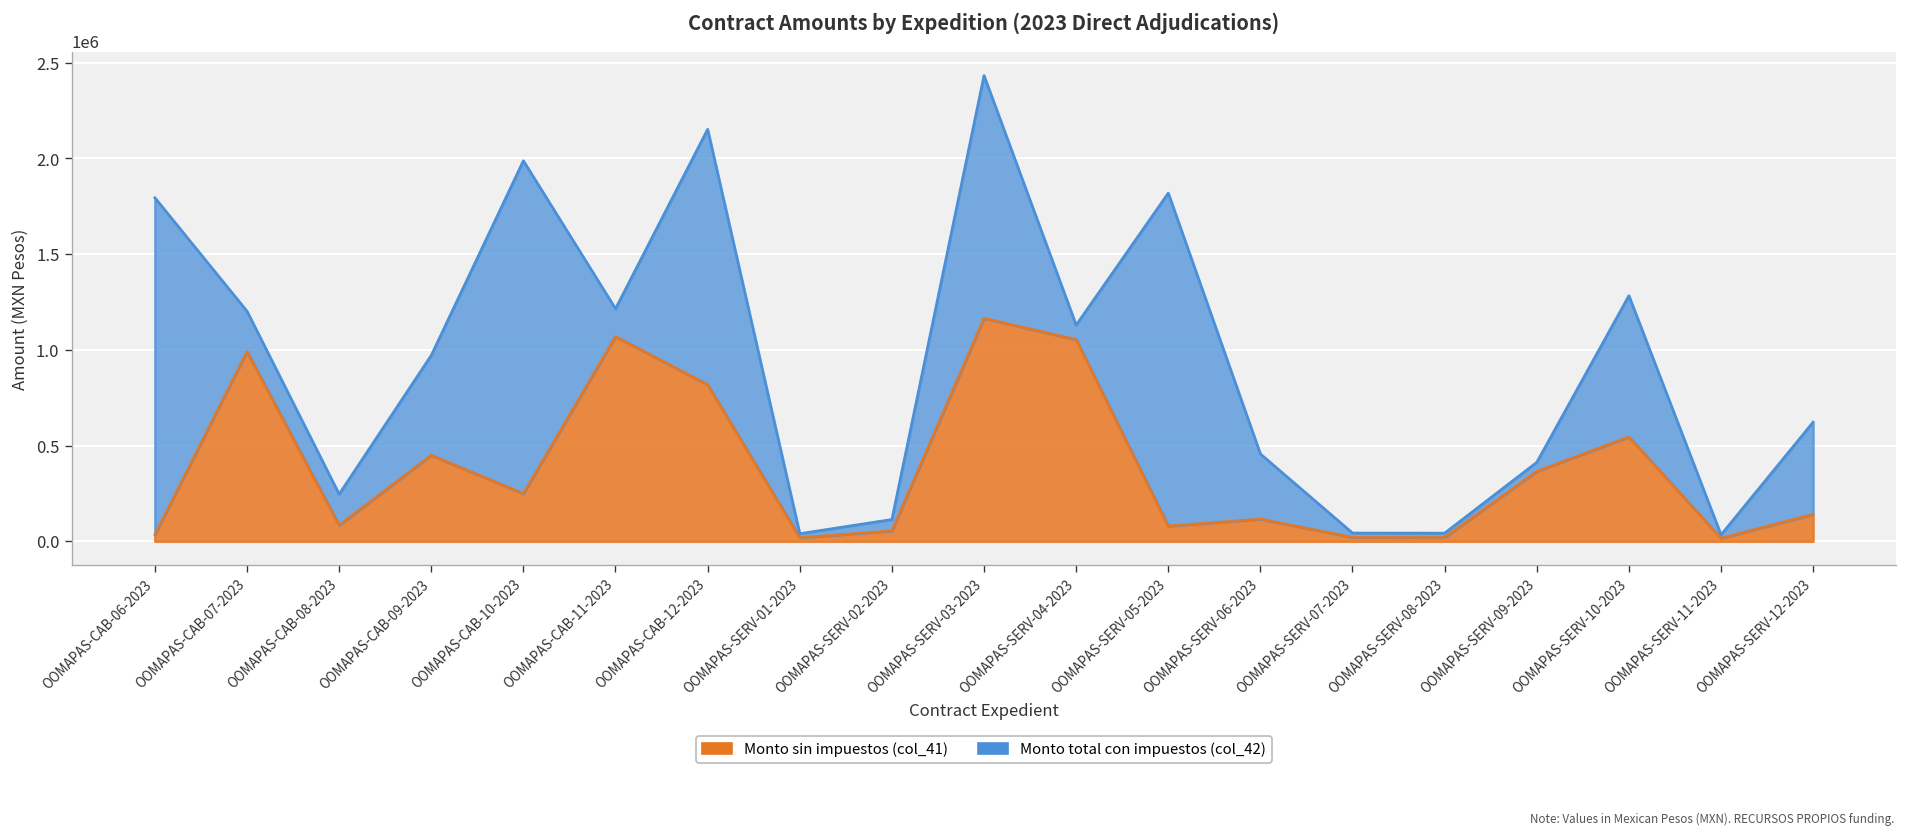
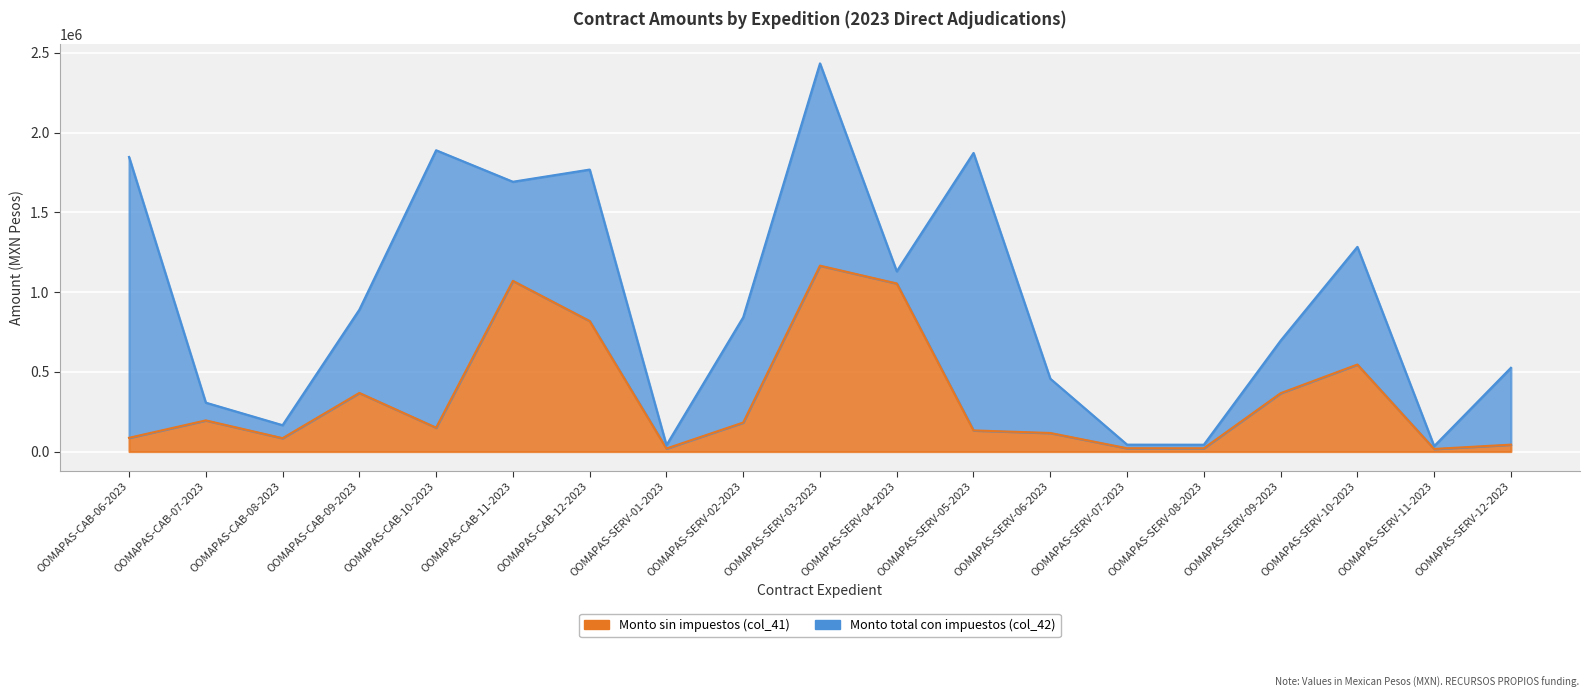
  {
    "Monto sin impuestos (col_41)": {
-     "OOMAPAS-CAB-06-2023": 30000,
-     "OOMAPAS-CAB-07-2023": 990000,
+     "OOMAPAS-CAB-06-2023": 90000,
+     "OOMAPAS-CAB-07-2023": 200000,
      "OOMAPAS-CAB-08-2023": 80000,
-     "OOMAPAS-CAB-09-2023": 450000,
-     "OOMAPAS-CAB-10-2023": 250000,
+     "OOMAPAS-CAB-09-2023": 370000,
+     "OOMAPAS-CAB-10-2023": 150000,
      "OOMAPAS-CAB-11-2023": 1070000,
      "OOMAPAS-CAB-12-2023": 820000,
      "OOMAPAS-SERV-01-2023": 20000,
-     "OOMAPAS-SERV-02-2023": 60000,
+     "OOMAPAS-SERV-02-2023": 180000,
      "OOMAPAS-SERV-03-2023": 1170000,
      "OOMAPAS-SERV-04-2023": 1050000,
-     "OOMAPAS-SERV-05-2023": 80000,
+     "OOMAPAS-SERV-05-2023": 130000,
      "OOMAPAS-SERV-06-2023": 120000,
      "OOMAPAS-SERV-07-2023": 20000,
      "OOMAPAS-SERV-08-2023": 20000,
      "OOMAPAS-SERV-09-2023": 370000,
      "OOMAPAS-SERV-10-2023": 550000,
      "OOMAPAS-SERV-11-2023": 20000,
-     "OOMAPAS-SERV-12-2023": 140000
+     "OOMAPAS-SERV-12-2023": 40000
    },
    "Monto total con impuestos (col_42)": {
      "OOMAPAS-CAB-06-2023": 1760000,
-     "OOMAPAS-CAB-07-2023": 210000,
-     "OOMAPAS-CAB-08-2023": 160000,
+     "OOMAPAS-CAB-07-2023": 110000,
+     "OOMAPAS-CAB-08-2023": 80000,
      "OOMAPAS-CAB-09-2023": 520000,
      "OOMAPAS-CAB-10-2023": 1740000,
-     "OOMAPAS-CAB-11-2023": 150000,
-     "OOMAPAS-CAB-12-2023": 1330000,
+     "OOMAPAS-CAB-11-2023": 620000,
+     "OOMAPAS-CAB-12-2023": 950000,
      "OOMAPAS-SERV-01-2023": 20000,
-     "OOMAPAS-SERV-02-2023": 60000,
+     "OOMAPAS-SERV-02-2023": 660000,
      "OOMAPAS-SERV-03-2023": 1270000,
      "OOMAPAS-SERV-04-2023": 80000,
      "OOMAPAS-SERV-05-2023": 1740000,
      "OOMAPAS-SERV-06-2023": 340000,
      "OOMAPAS-SERV-07-2023": 20000,
      "OOMAPAS-SERV-08-2023": 20000,
-     "OOMAPAS-SERV-09-2023": 50000,
+     "OOMAPAS-SERV-09-2023": 330000,
      "OOMAPAS-SERV-10-2023": 740000,
      "OOMAPAS-SERV-11-2023": 20000,
      "OOMAPAS-SERV-12-2023": 480000
    }
  }
